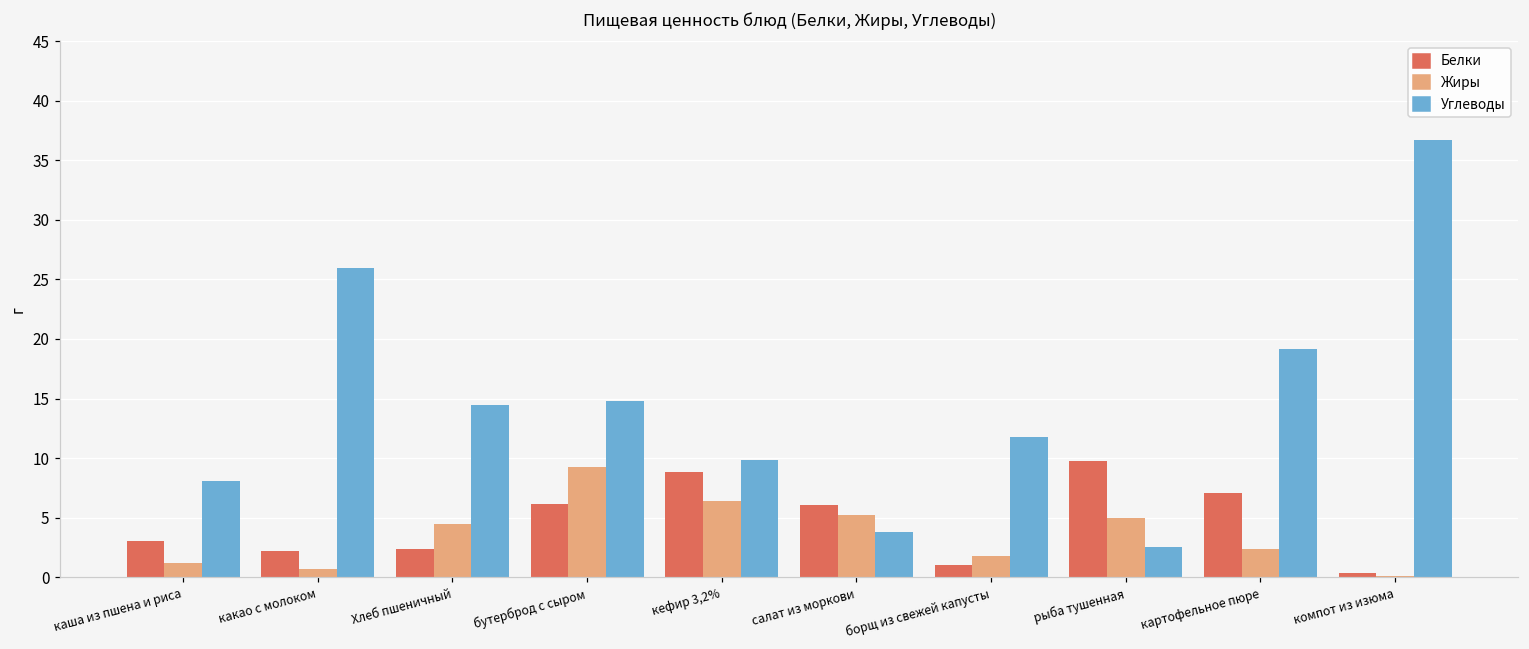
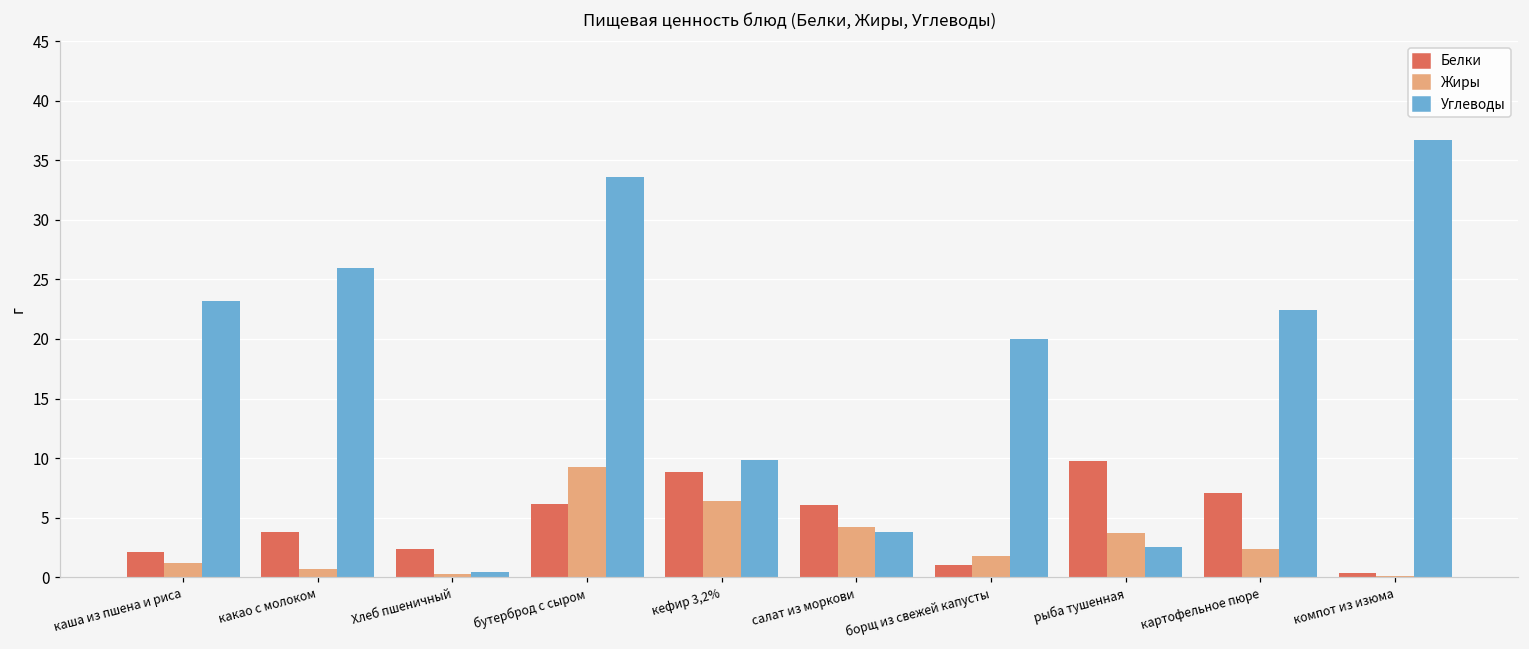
  {
    "Белки": {
-     "каша из пшена и риса": 3.0,
-     "какао с молоком": 2.2,
+     "каша из пшена и риса": 2.1,
+     "какао с молоком": 3.8,
      "Хлеб пшеничный": 2.4,
      "бутерброд с сыром": 6.2,
      "кефир 3,2%": 8.8,
      "салат из моркови": 6.0,
      "борщ из свежей капусты": 1.0,
      "рыба тушенная": 9.8,
      "картофельное пюре": 7.1,
      "компот из изюма": 0.4
    },
    "Жиры": {
      "каша из пшена и риса": 1.2,
      "какао с молоком": 0.7,
-     "Хлеб пшеничный": 4.5,
+     "Хлеб пшеничный": 0.3,
      "бутерброд с сыром": 9.2,
      "кефир 3,2%": 6.4,
-     "салат из моркови": 5.2,
+     "салат из моркови": 4.2,
      "борщ из свежей капусты": 1.8,
-     "рыба тушенная": 5.0,
+     "рыба тушенная": 3.7,
      "картофельное пюре": 2.3
    },
    "Углеводы": {
-     "каша из пшена и риса": 8.1,
+     "каша из пшена и риса": 23.2,
      "какао с молоком": 26.0,
-     "Хлеб пшеничный": 14.5,
-     "бутерброд с сыром": 14.8,
+     "Хлеб пшеничный": 0.4,
+     "бутерброд с сыром": 33.6,
      "кефир 3,2%": 9.8,
      "салат из моркови": 3.8,
-     "борщ из свежей капусты": 11.8,
+     "борщ из свежей капусты": 20.0,
      "рыба тушенная": 2.5,
-     "картофельное пюре": 19.1,
+     "картофельное пюре": 22.4,
      "компот из изюма": 36.7
    }
  }
